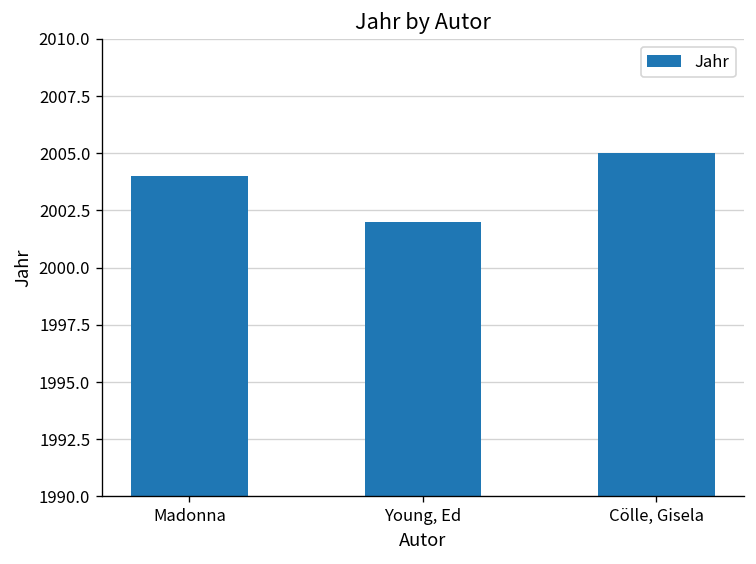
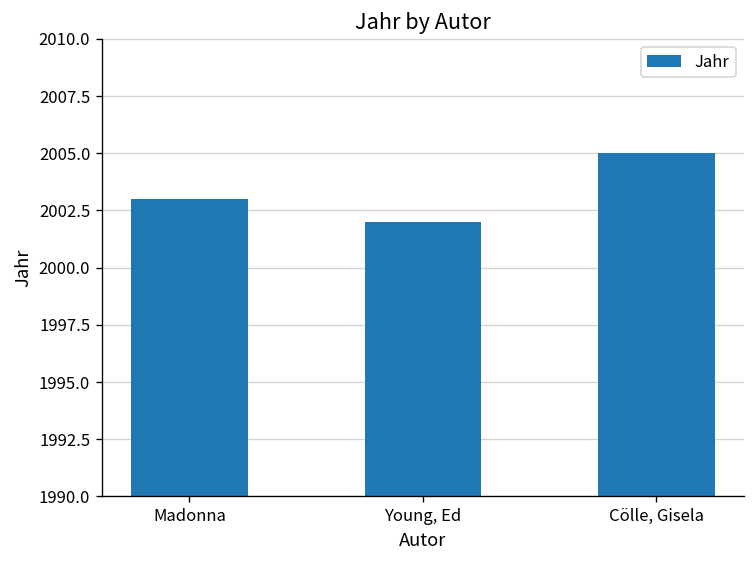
  {
-   "Madonna": 2004,
+   "Madonna": 2003,
    "Young, Ed": 2002,
    "Cölle, Gisela": 2005
  }
